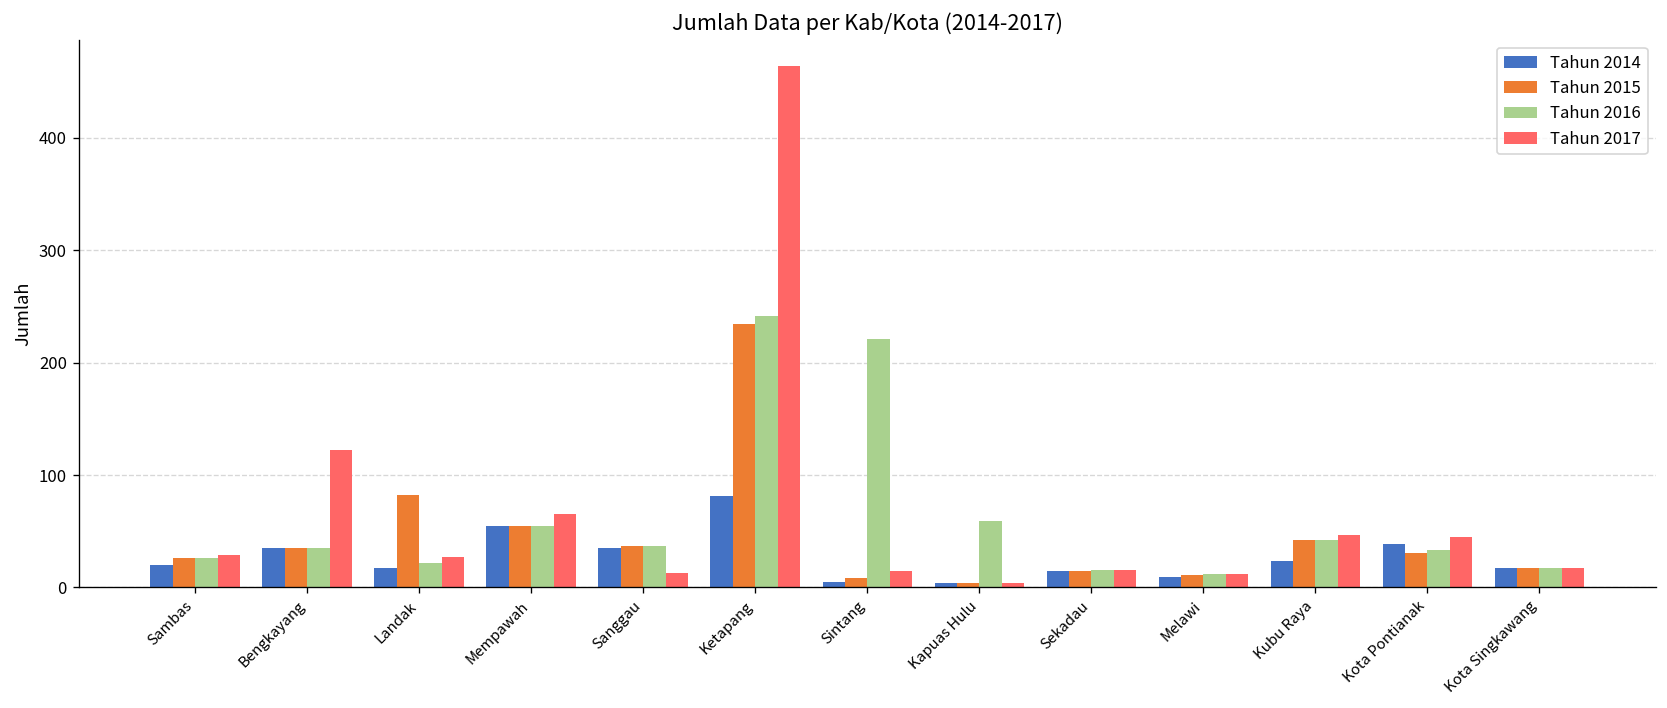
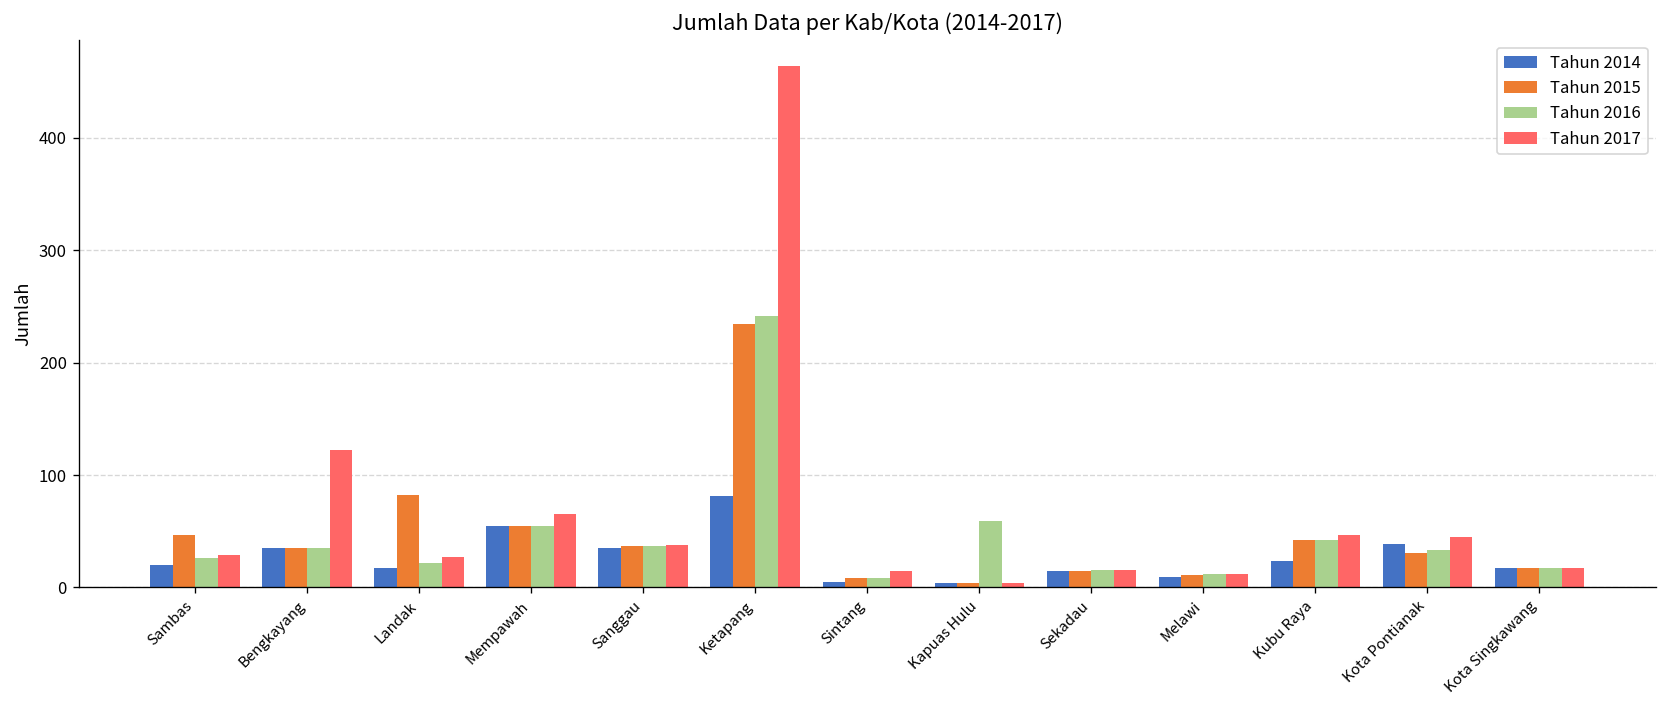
  {
    "Tahun 2014": {
      "Sambas": 20,
      "Bengkayang": 40,
      "Landak": 20,
      "Mempawah": 60,
      "Sanggau": 40,
      "Ketapang": 80,
      "Sintang": 10,
      "Kapuas Hulu": 0,
      "Sekadau": 20,
      "Melawi": 10,
      "Kubu Raya": 20,
      "Kota Pontianak": 40,
      "Kota Singkawang": 20
    },
    "Tahun 2015": {
-     "Sambas": 30,
+     "Sambas": 50,
      "Bengkayang": 40,
      "Landak": 80,
      "Mempawah": 60,
      "Sanggau": 40,
      "Ketapang": 230,
      "Sintang": 10,
      "Kapuas Hulu": 0,
      "Sekadau": 20,
      "Melawi": 10,
      "Kubu Raya": 40,
      "Kota Pontianak": 30,
      "Kota Singkawang": 20
    },
    "Tahun 2016": {
      "Sambas": 30,
      "Bengkayang": 40,
      "Landak": 20,
      "Mempawah": 60,
      "Sanggau": 40,
      "Ketapang": 240,
-     "Sintang": 220,
+     "Sintang": 10,
      "Kapuas Hulu": 60,
      "Sekadau": 20,
      "Melawi": 10,
      "Kubu Raya": 40,
      "Kota Pontianak": 30,
      "Kota Singkawang": 20
    },
    "Tahun 2017": {
      "Sambas": 30,
      "Bengkayang": 120,
      "Landak": 30,
      "Mempawah": 70,
-     "Sanggau": 10,
+     "Sanggau": 40,
      "Ketapang": 460,
      "Sintang": 20,
      "Kapuas Hulu": 0,
      "Sekadau": 20,
      "Melawi": 10,
      "Kubu Raya": 50,
      "Kota Pontianak": 50,
      "Kota Singkawang": 20
    }
  }
